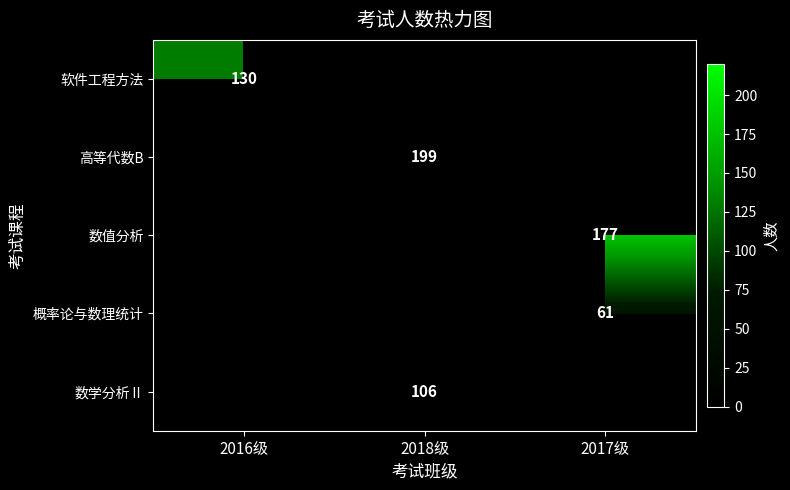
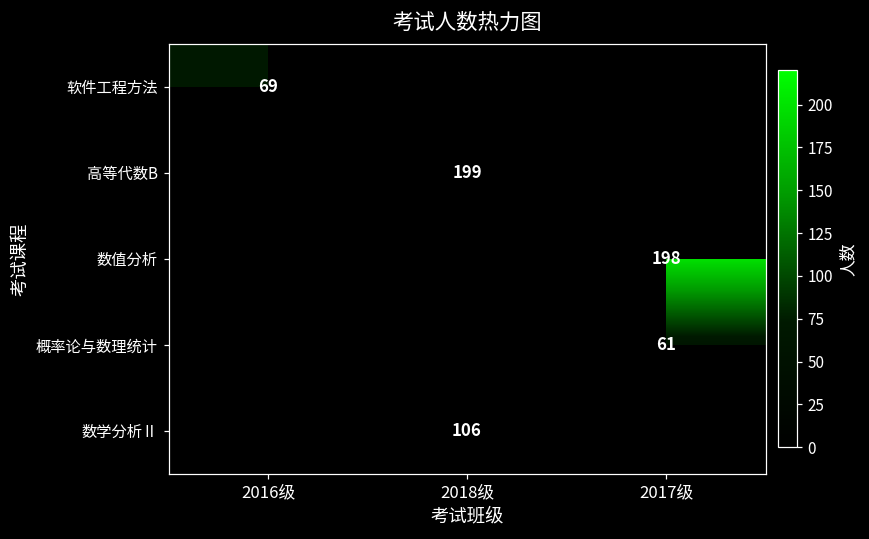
  {
    "软件工程方法": {
-     "2016级": 130
+     "2016级": 69
    },
    "高等代数B": {
      "2018级": 199
    },
    "数值分析": {
-     "2017级": 177
+     "2017级": 198
    },
    "概率论与数理统计": {
      "2017级": 61
    },
    "数学分析Ⅱ": {
      "2018级": 106
    }
  }
